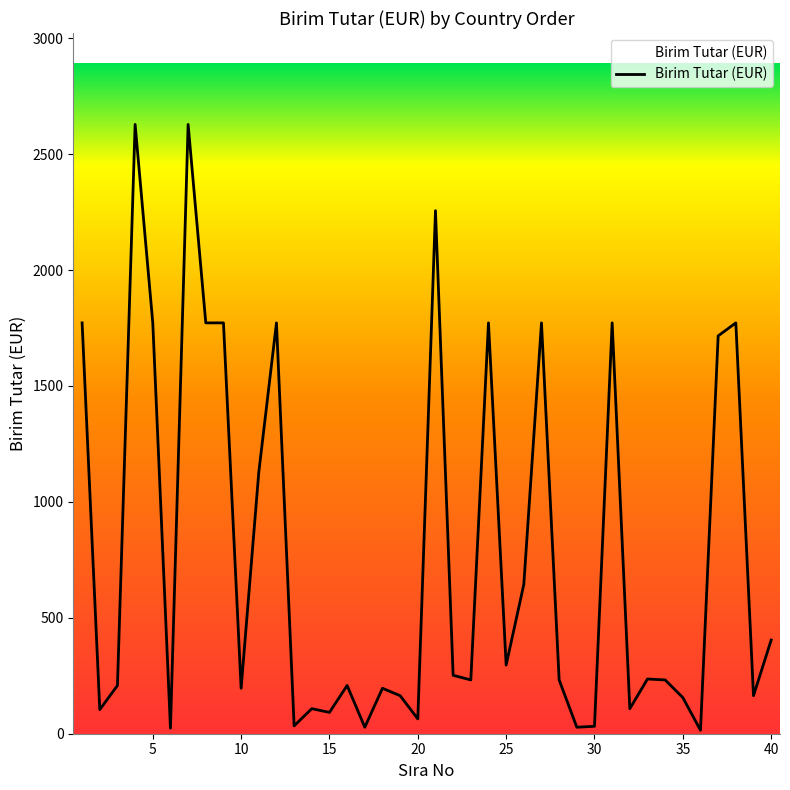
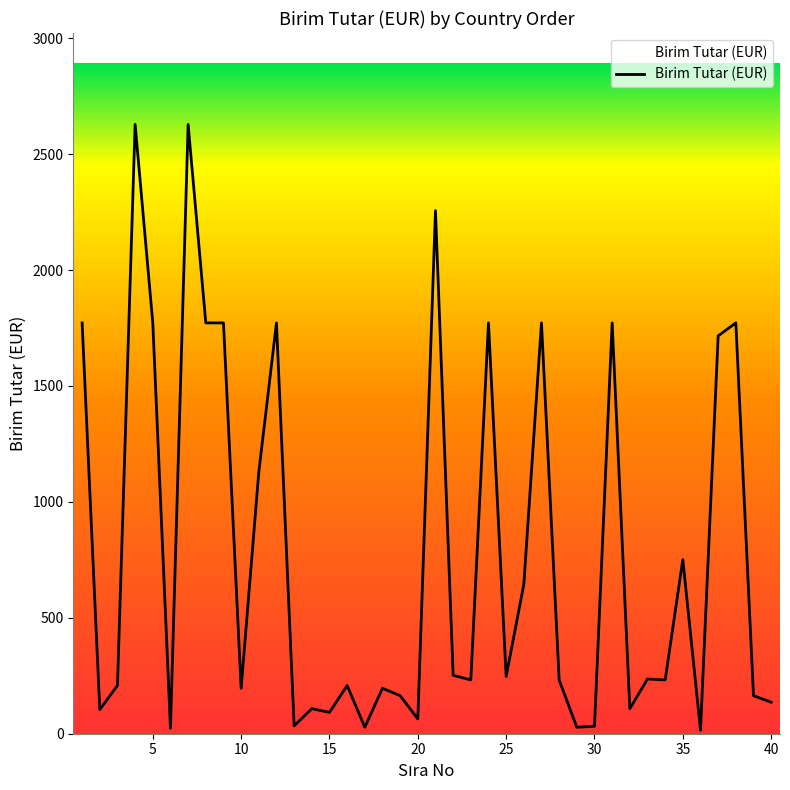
  {
    "5": 1770,
    "10": 200,
    "15": 90,
    "20": 60,
-   "25": 300,
+   "25": 250,
    "30": 30,
-   "35": 160,
-   "40": 400
+   "35": 750,
+   "40": 140
  }
